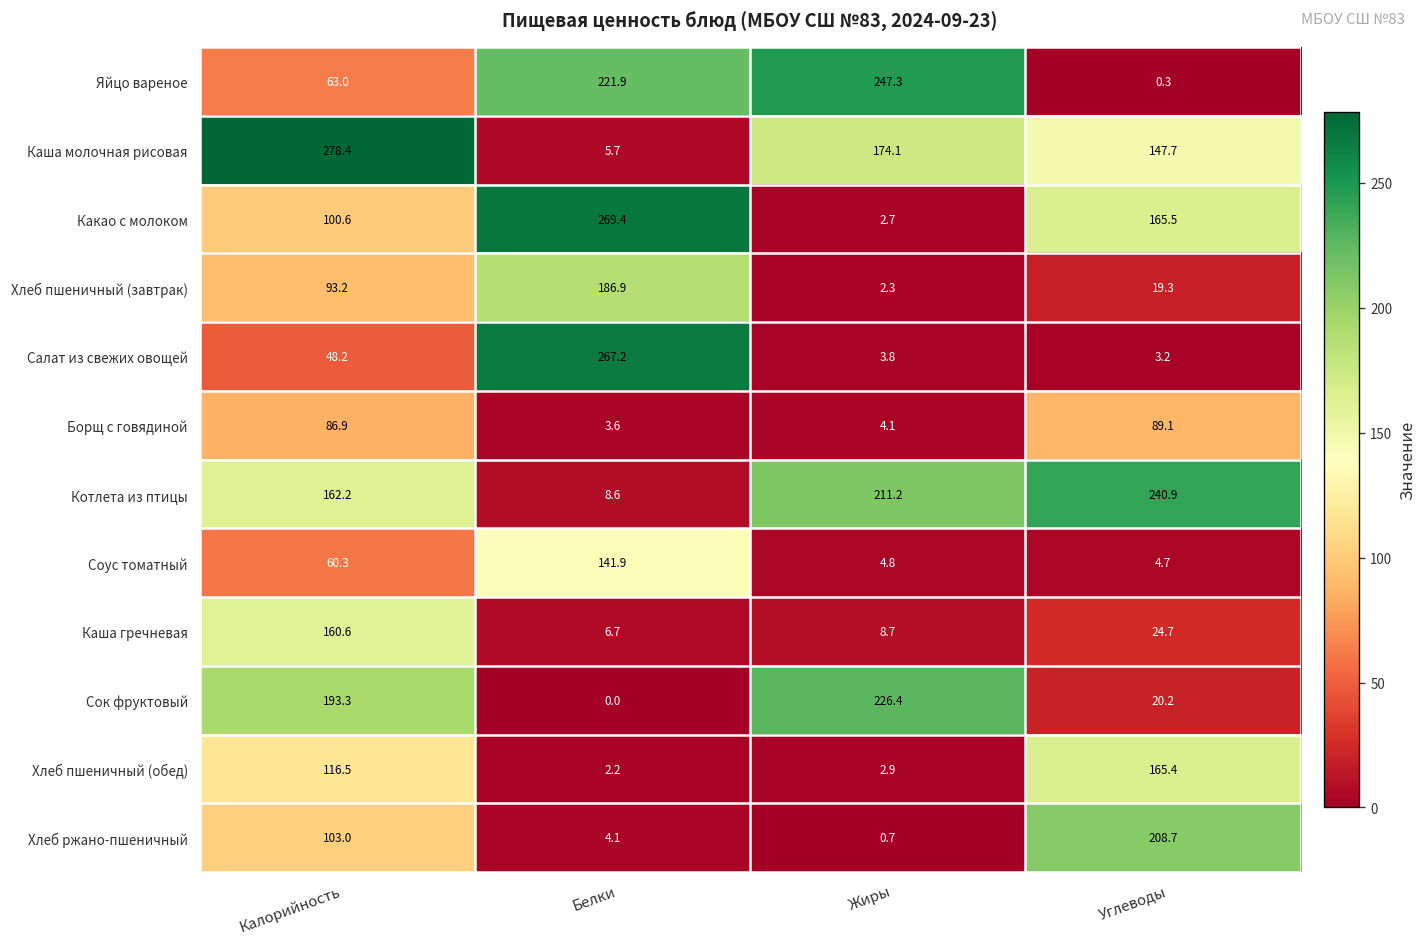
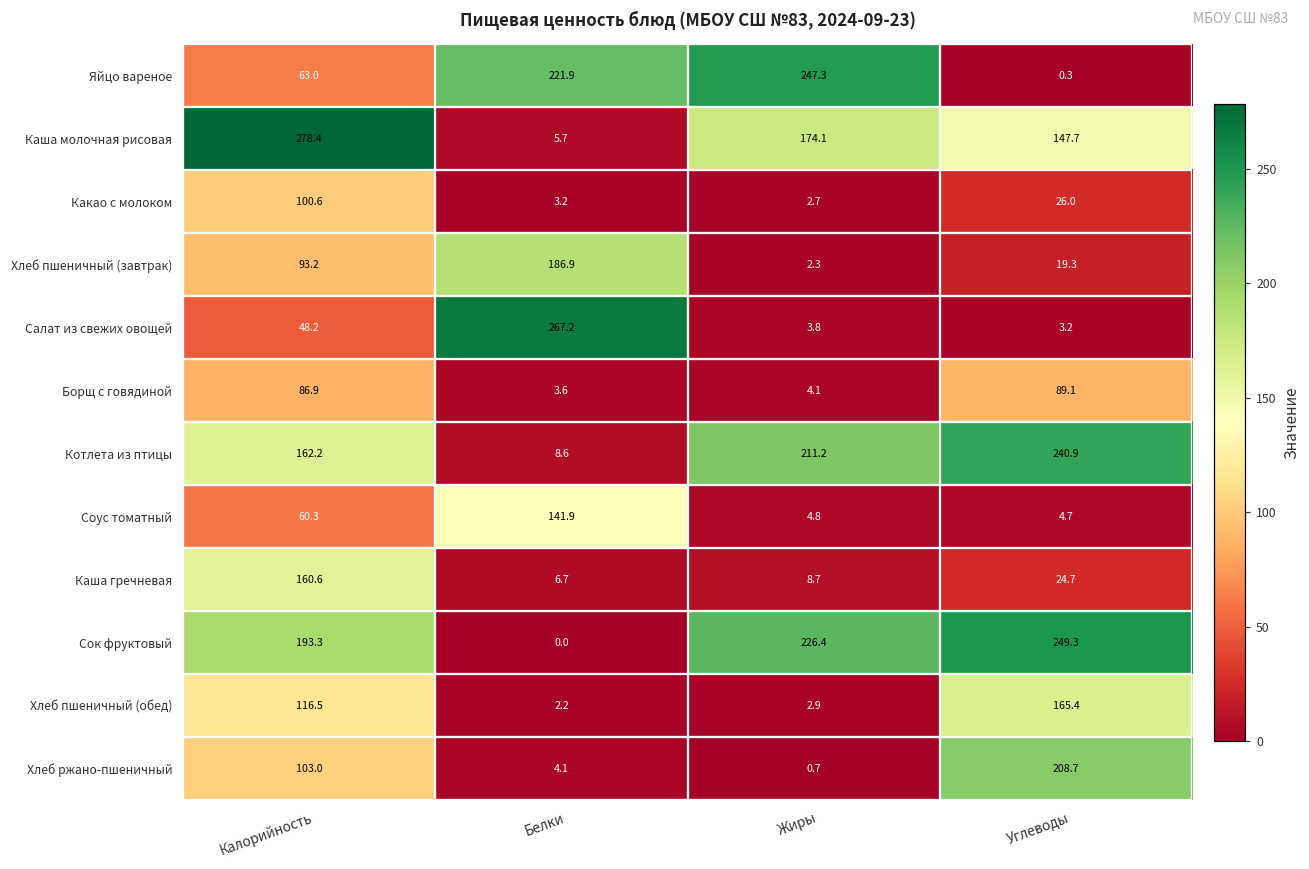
  {
    "Яйцо вареное": {
      "Калорийность": 63.0,
      "Белки": 221.9,
      "Жиры": 247.3,
      "Углеводы": 0.3
    },
    "Каша молочная рисовая": {
      "Калорийность": 278.4,
      "Белки": 5.7,
      "Жиры": 174.1,
      "Углеводы": 147.7
    },
    "Какао с молоком": {
      "Калорийность": 100.6,
-     "Белки": 269.4,
+     "Белки": 3.2,
      "Жиры": 2.7,
-     "Углеводы": 165.5
+     "Углеводы": 26.0
    },
    "Хлеб пшеничный (завтрак)": {
      "Калорийность": 93.2,
      "Белки": 186.9,
      "Жиры": 2.3,
      "Углеводы": 19.3
    },
    "Салат из свежих овощей": {
      "Калорийность": 48.2,
      "Белки": 267.2,
      "Жиры": 3.8,
      "Углеводы": 3.2
    },
    "Борщ с говядиной": {
      "Калорийность": 86.9,
      "Белки": 3.6,
      "Жиры": 4.1,
      "Углеводы": 89.1
    },
    "Котлета из птицы": {
      "Калорийность": 162.2,
      "Белки": 8.6,
      "Жиры": 211.2,
      "Углеводы": 240.9
    },
    "Соус томатный": {
      "Калорийность": 60.3,
      "Белки": 141.9,
      "Жиры": 4.8,
      "Углеводы": 4.7
    },
    "Каша гречневая": {
      "Калорийность": 160.6,
      "Белки": 6.7,
      "Жиры": 8.7,
      "Углеводы": 24.7
    },
    "Сок фруктовый": {
      "Калорийность": 193.3,
      "Белки": 0.0,
      "Жиры": 226.4,
-     "Углеводы": 20.2
+     "Углеводы": 249.3
    },
    "Хлеб пшеничный (обед)": {
      "Калорийность": 116.5,
      "Белки": 2.2,
      "Жиры": 2.9,
      "Углеводы": 165.4
    },
    "Хлеб ржано-пшеничный": {
      "Калорийность": 103.0,
      "Белки": 4.1,
      "Жиры": 0.7,
      "Углеводы": 208.7
    }
  }
